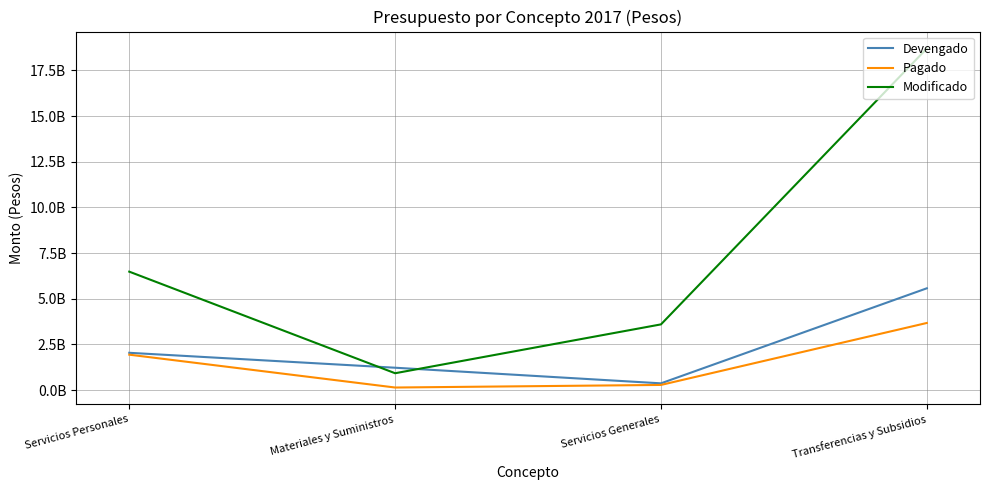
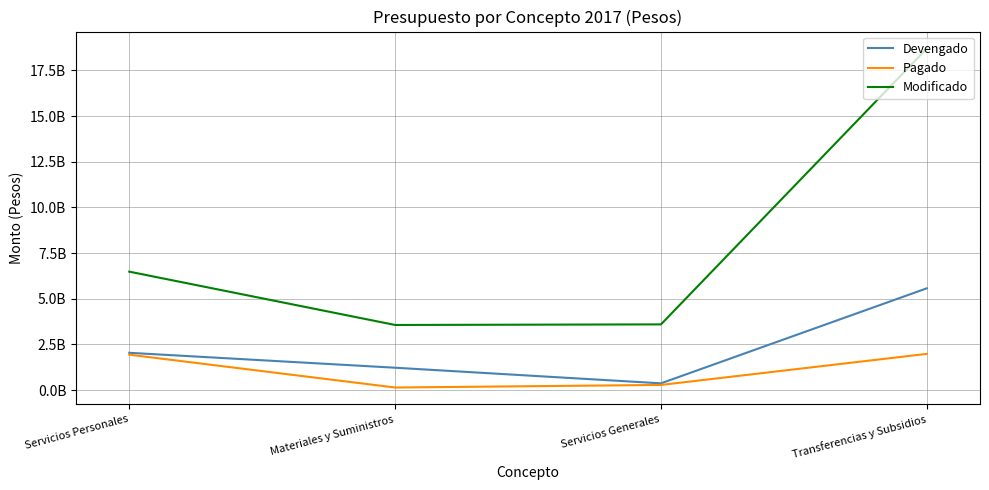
  {
    "Devengado": {
      "Materiales y Suministros": 1200000000,
      "Transferencias y Subsidios": 5600000000
    },
    "Pagado": {
      "Materiales y Suministros": 100000000,
-     "Transferencias y Subsidios": 3700000000
+     "Transferencias y Subsidios": 2000000000
    },
    "Modificado": {
      "Servicios Personales": 6500000000,
-     "Materiales y Suministros": 900000000,
+     "Materiales y Suministros": 3600000000,
      "Servicios Generales": 3600000000
    }
  }
